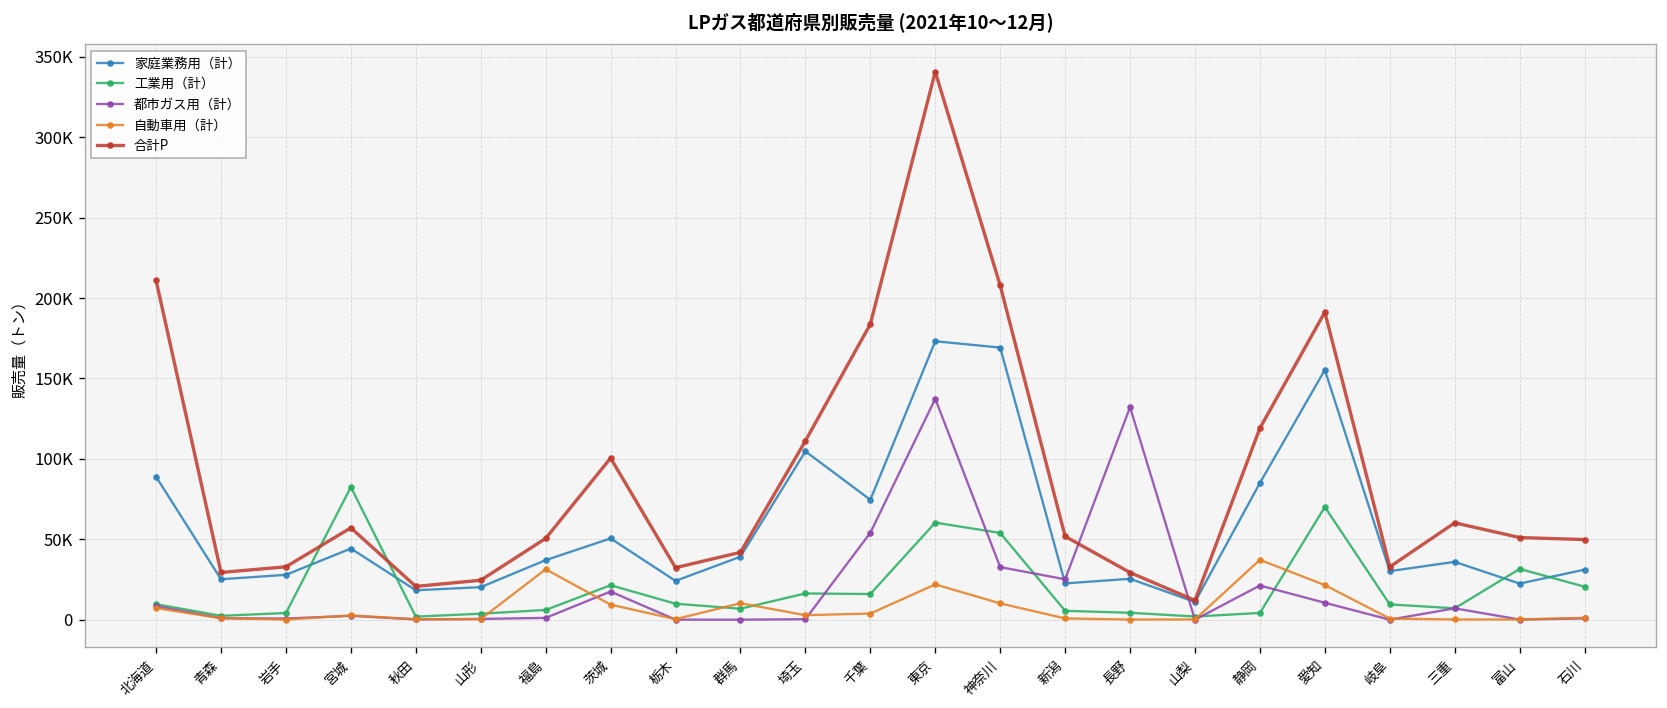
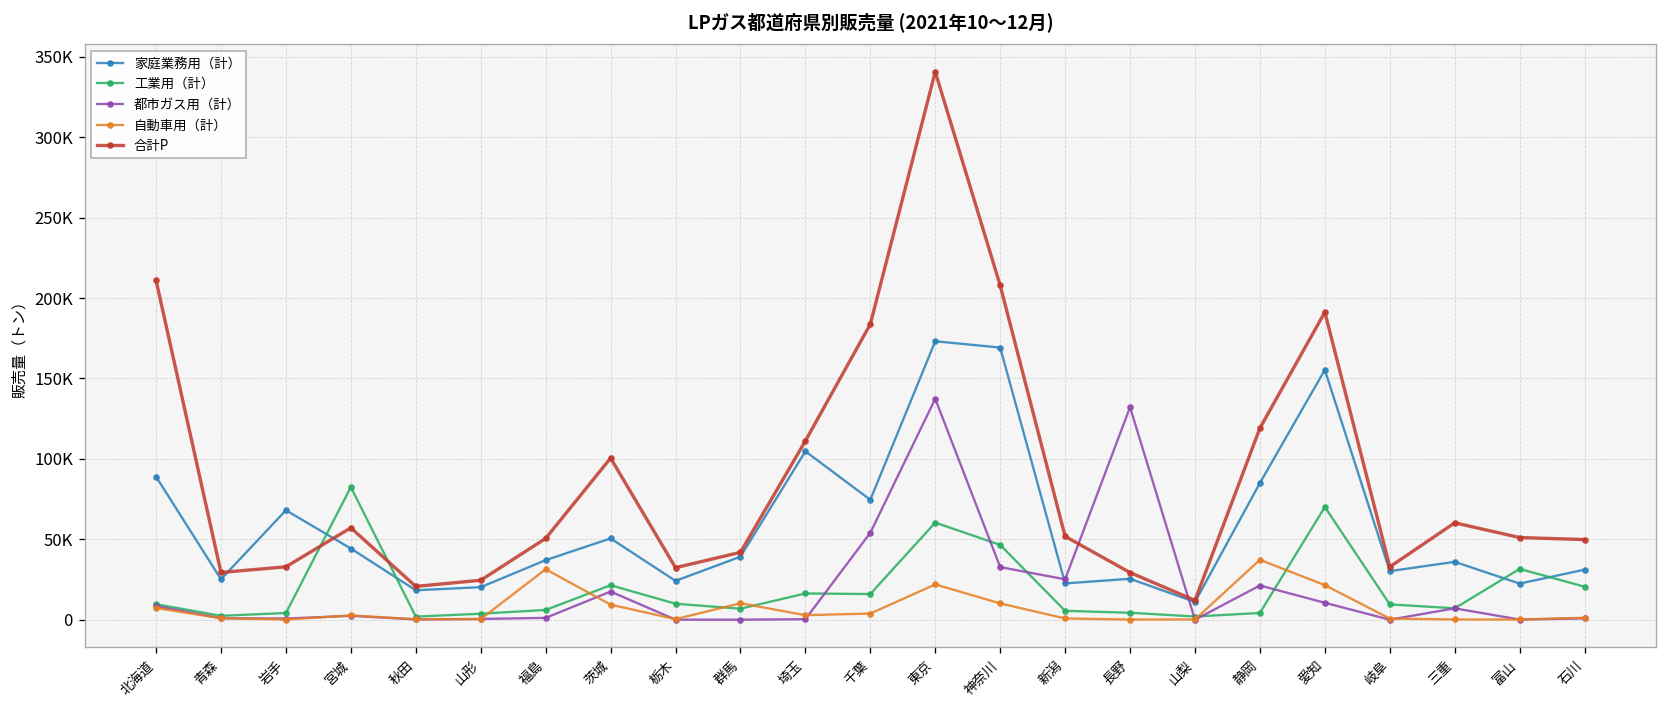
  {
    "家庭業務用（計）": {
      "北海道": 89000,
      "青森": 25000,
-     "岩手": 28000,
+     "岩手": 68000,
      "宮城": 44000,
      "秋田": 18000,
      "山形": 20000,
      "福島": 37000,
      "茨城": 51000,
      "栃木": 24000,
      "群馬": 39000,
      "埼玉": 105000,
      "千葉": 75000,
      "東京": 173000,
      "神奈川": 169000,
      "新潟": 23000,
      "長野": 25000,
      "静岡": 85000,
      "愛知": 155000,
      "岐阜": 30000,
      "三重": 36000,
      "富山": 22000,
      "石川": 31000
    },
    "工業用（計）": {
      "岩手": 4000,
      "宮城": 82000,
      "山形": 4000,
      "福島": 6000,
      "茨城": 21000,
      "栃木": 10000,
      "群馬": 7000,
      "埼玉": 16000,
      "千葉": 16000,
      "東京": 60000,
-     "神奈川": 54000,
+     "神奈川": 47000,
      "新潟": 6000,
      "長野": 4000,
      "静岡": 4000,
      "愛知": 70000,
      "岐阜": 10000,
      "富山": 32000,
      "石川": 21000
    },
    "都市ガス用（計）": {
      "福島": 1000,
      "茨城": 18000,
      "群馬": 0,
      "埼玉": 0,
      "千葉": 54000,
      "東京": 137000,
      "神奈川": 33000,
      "新潟": 25000,
      "長野": 132000,
      "静岡": 21000,
      "愛知": 11000
    },
    "自動車用（計）": {
      "福島": 31000,
      "茨城": 9000,
      "群馬": 10000,
      "埼玉": 3000,
      "千葉": 4000,
      "東京": 22000,
      "神奈川": 10000,
      "新潟": 1000,
      "長野": 0,
      "静岡": 37000,
      "愛知": 21000,
      "三重": 0
    },
    "合計P": {
      "北海道": 211000,
      "青森": 29000,
      "岩手": 33000,
      "宮城": 57000,
      "秋田": 21000,
      "山形": 25000,
      "福島": 51000,
      "茨城": 100000,
      "栃木": 32000,
      "群馬": 42000,
      "埼玉": 111000,
      "千葉": 184000,
      "東京": 341000,
      "神奈川": 208000,
      "新潟": 52000,
      "長野": 29000,
      "静岡": 119000,
      "愛知": 191000,
      "岐阜": 33000,
      "三重": 60000,
      "富山": 51000,
      "石川": 50000
    }
  }
